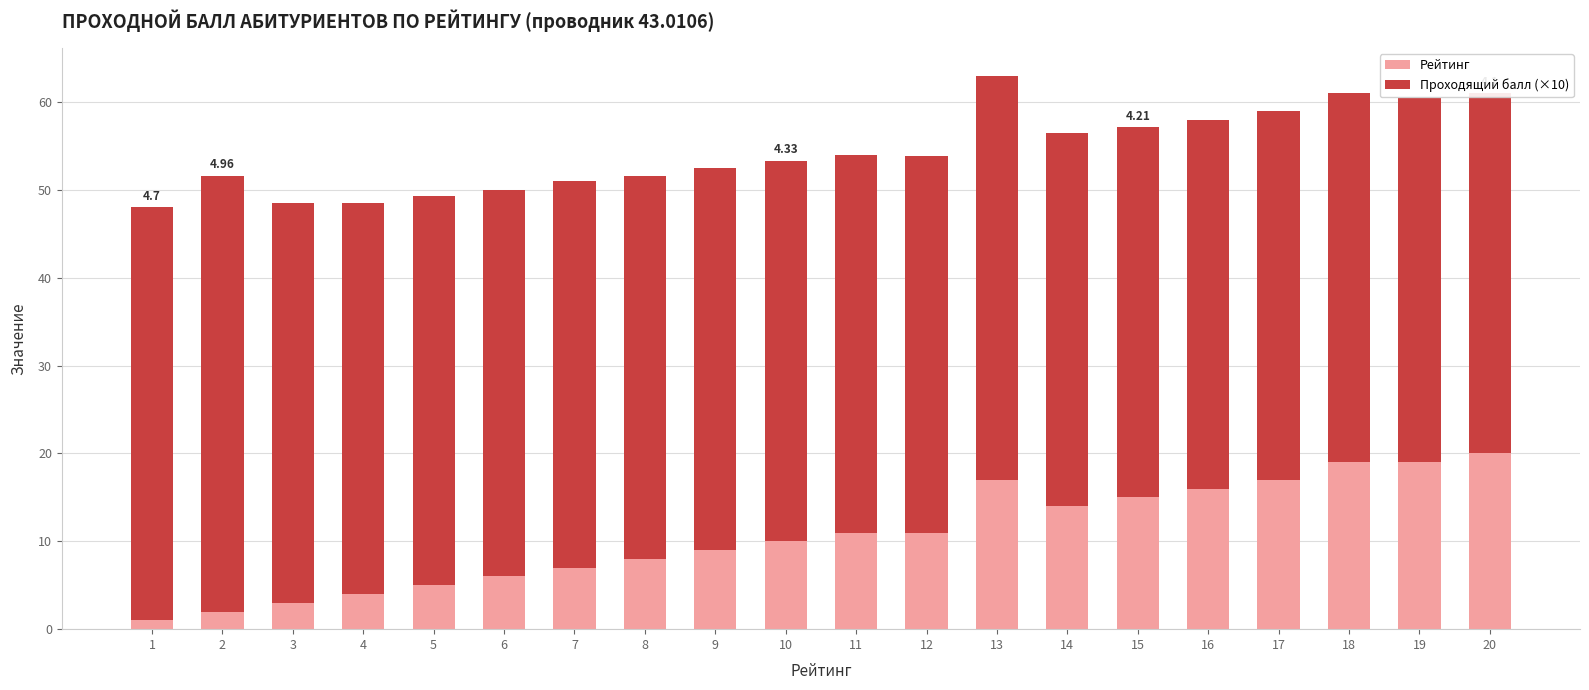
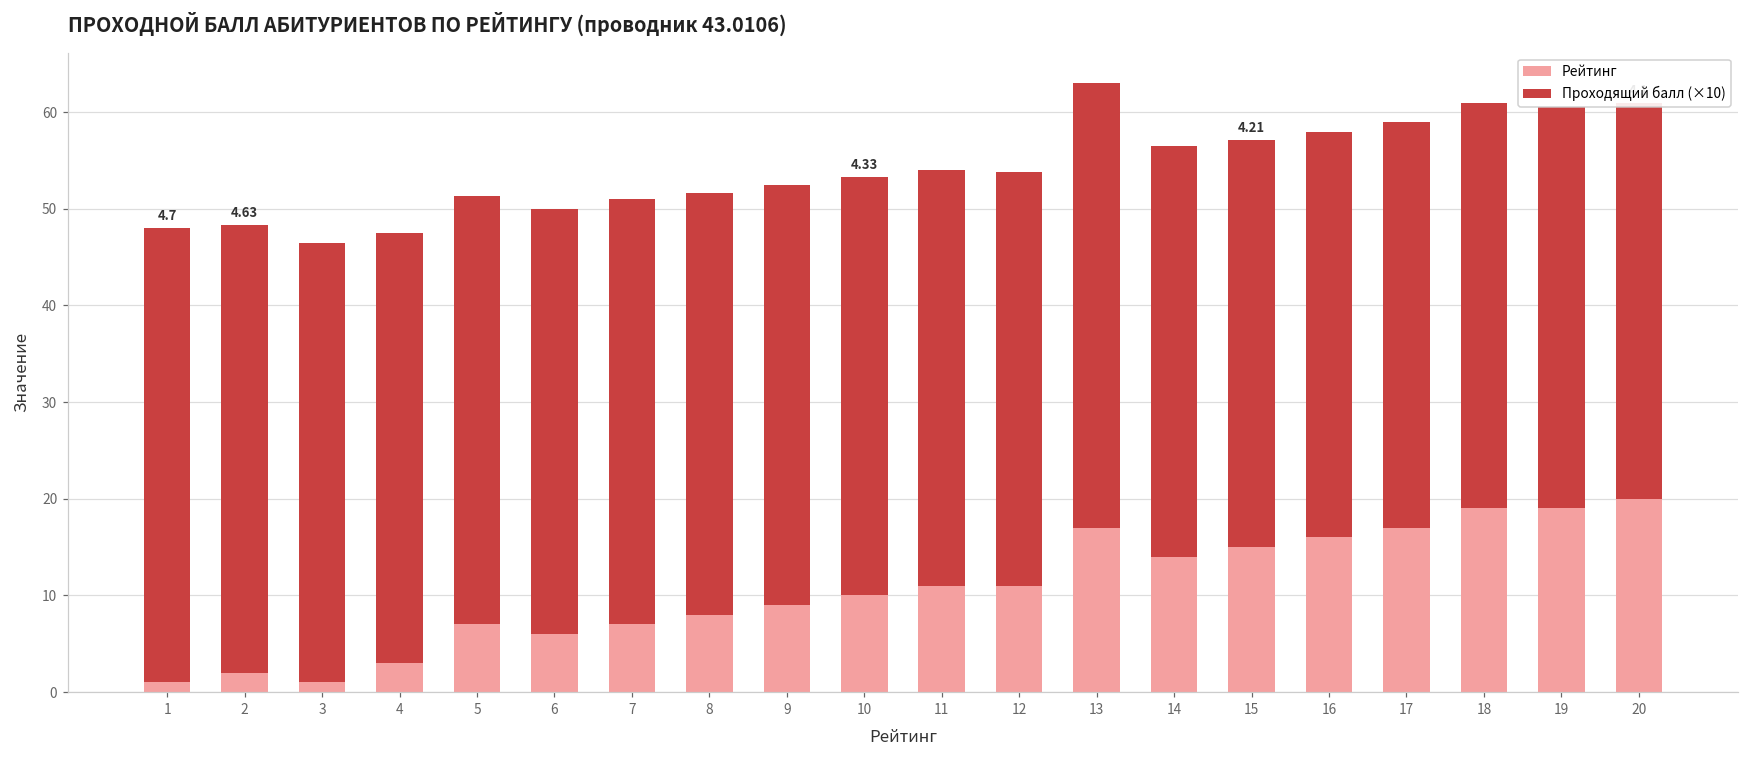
  {
    "Рейтинг": {
      "1": 1,
      "2": 2,
-     "3": 3,
-     "4": 4,
-     "5": 5,
+     "3": 1,
+     "4": 3,
+     "5": 7,
      "6": 6,
      "7": 7,
      "8": 8,
      "9": 9,
      "10": 10,
      "11": 11,
      "12": 11,
      "13": 17,
      "14": 14,
      "15": 15,
      "16": 16,
      "17": 17,
      "18": 19,
      "19": 19,
      "20": 20
    },
    "Проходящий балл (×10)": {
-     "2": 4.96
+     "2": 4.63
    }
  }
